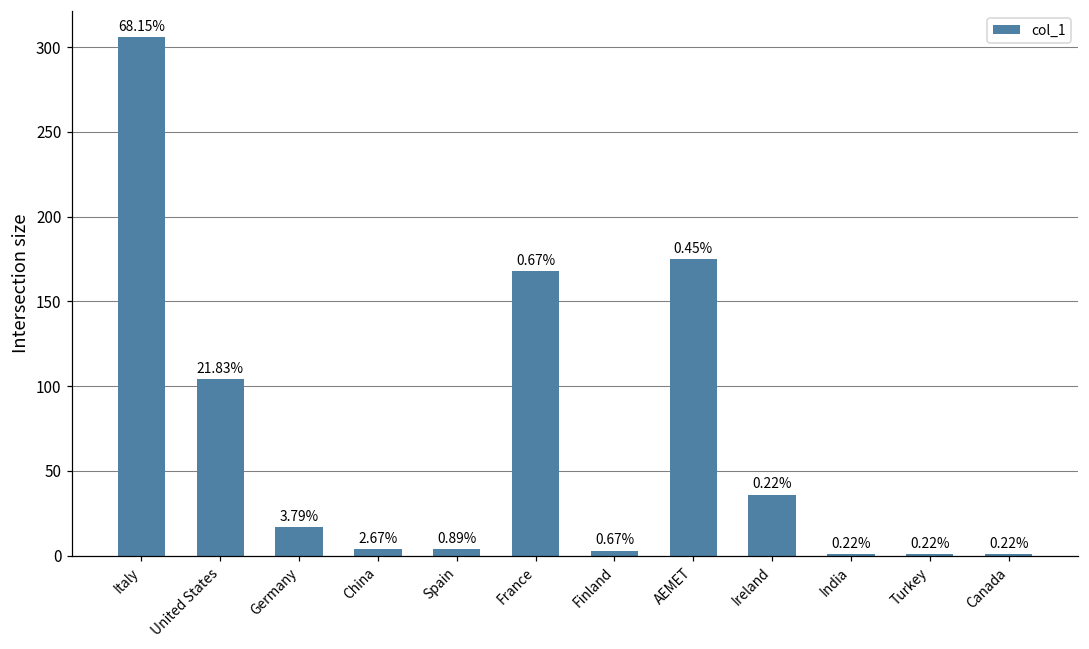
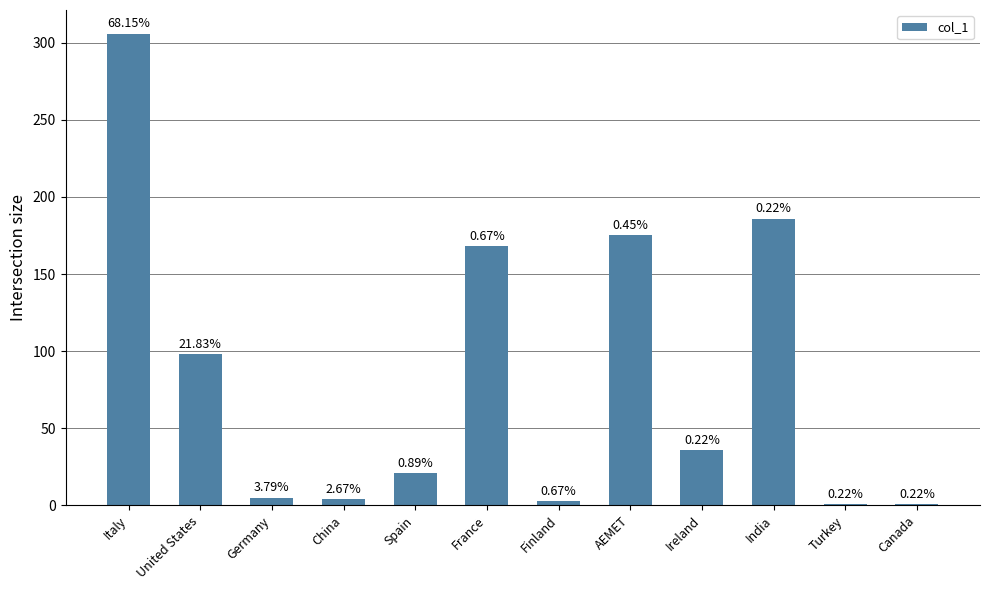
  {
-   "United States": 104,
-   "Germany": 17,
-   "Spain": 4,
-   "India": 1
+   "United States": 98,
+   "Germany": 5,
+   "Spain": 21,
+   "India": 186
  }
